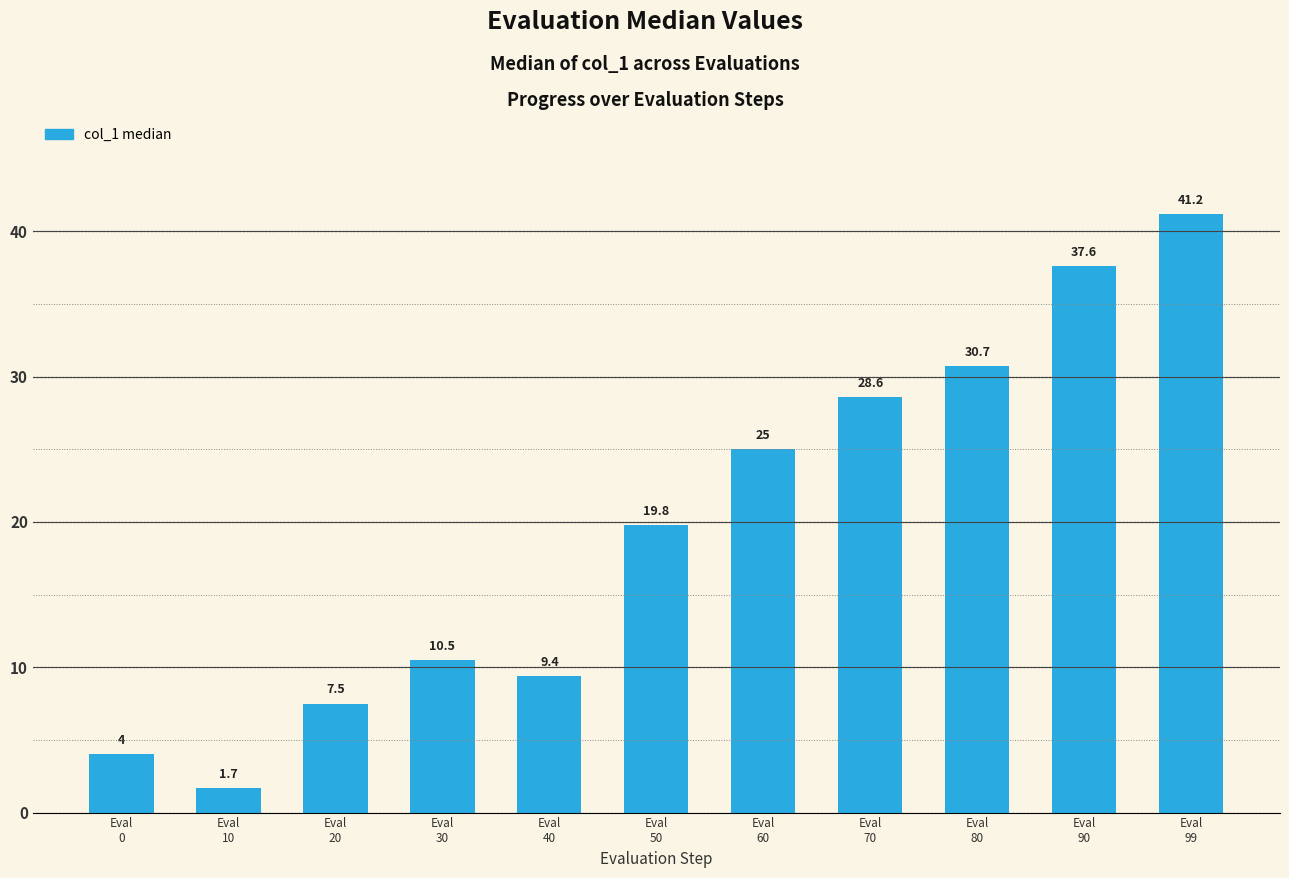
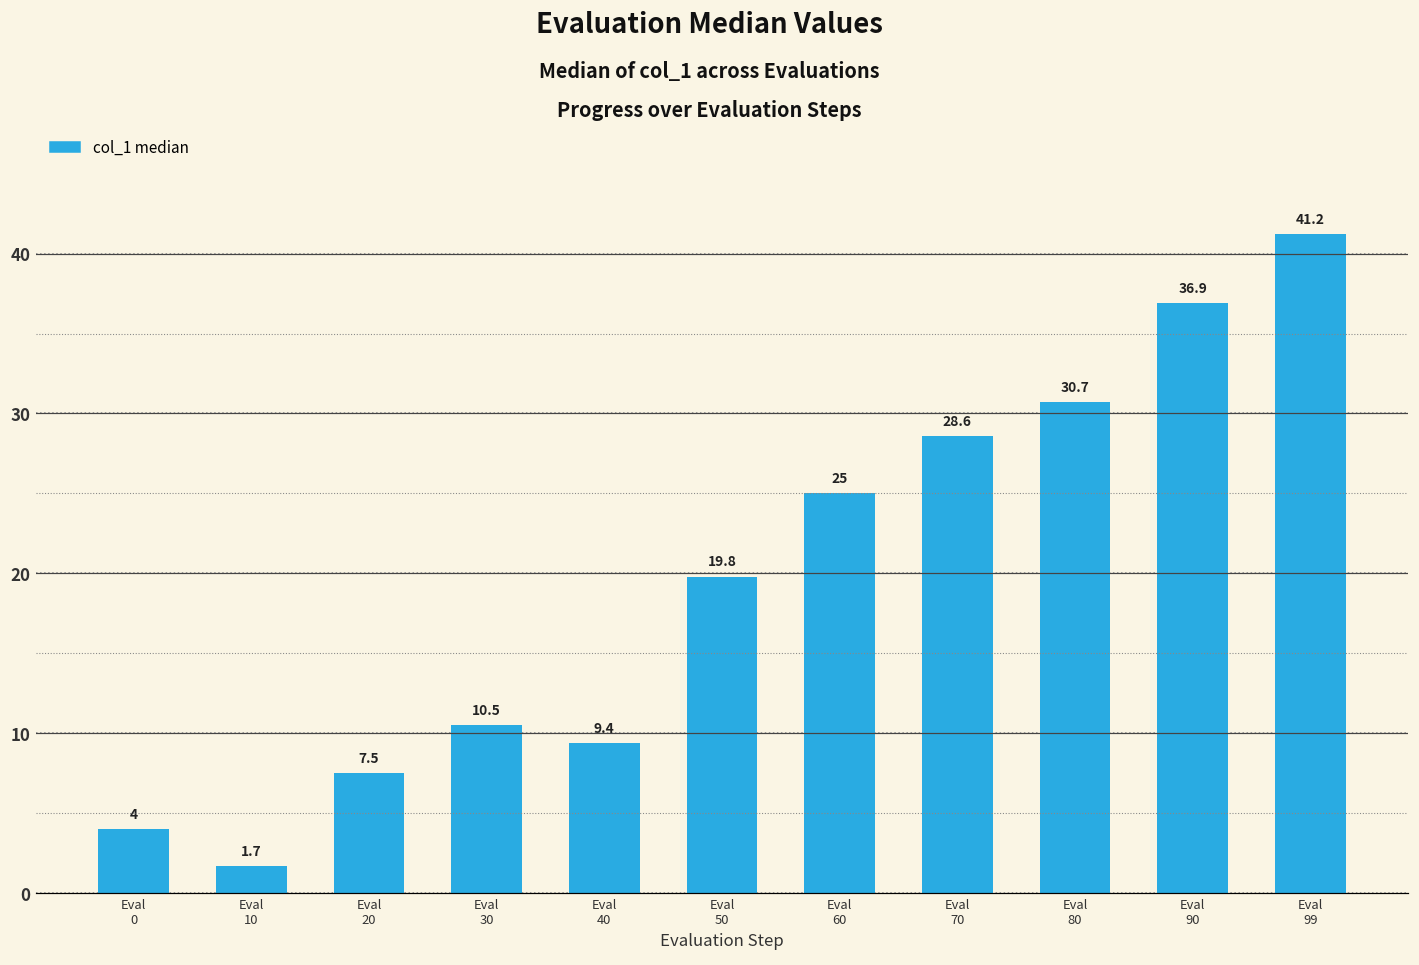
  {
    "Eval 0": 4,
    "Eval 10": 1.7,
    "Eval 20": 7.5,
    "Eval 30": 10.5,
    "Eval 40": 9.4,
    "Eval 50": 19.8,
    "Eval 60": 25,
    "Eval 70": 28.6,
    "Eval 80": 30.7,
-   "Eval 90": 37.6,
+   "Eval 90": 36.9,
    "Eval 99": 41.2
  }
